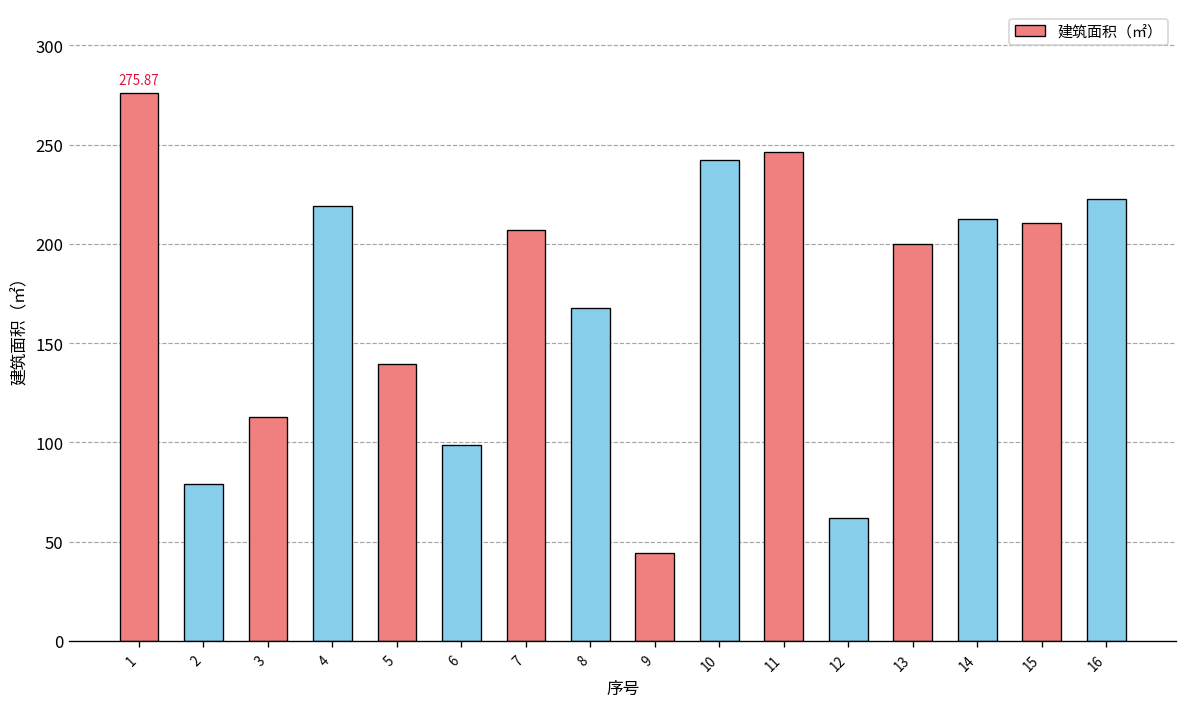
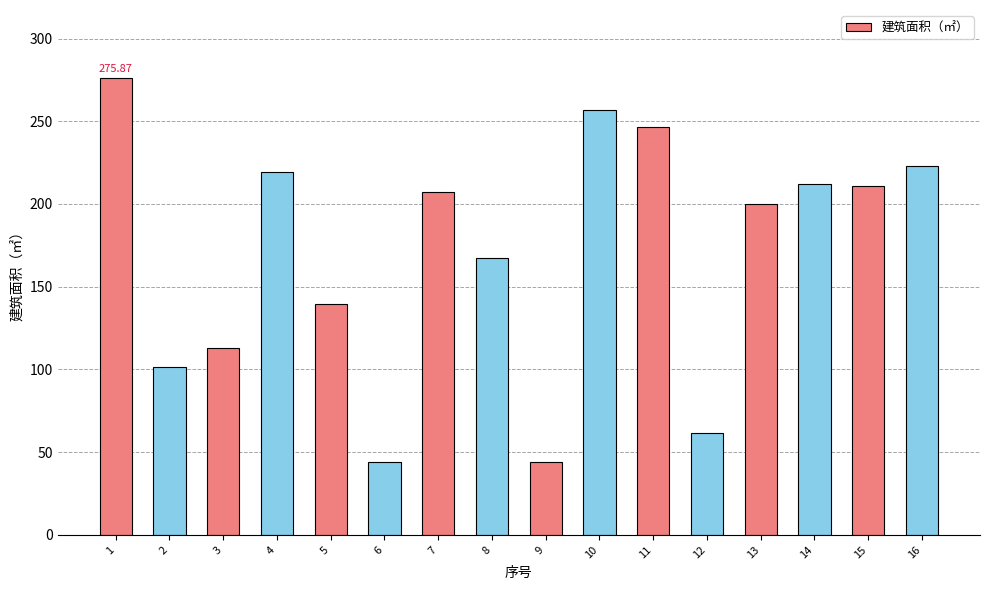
  {
-   "2": 79,
+   "2": 101,
    "3": 113,
    "4": 219,
    "5": 140,
-   "6": 99,
+   "6": 44,
    "7": 207,
    "8": 168,
    "9": 44,
-   "10": 242,
+   "10": 257,
    "11": 246,
    "12": 62,
    "13": 200,
    "14": 212,
    "15": 211,
    "16": 223
  }
